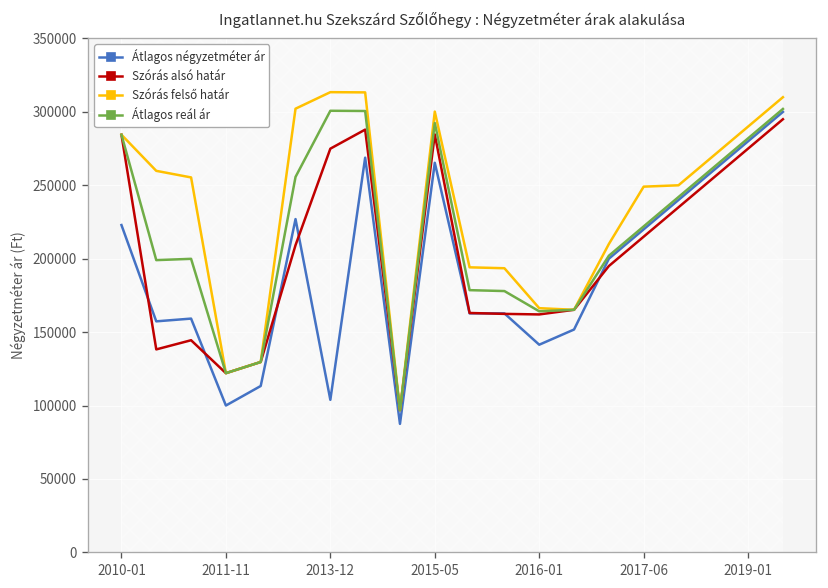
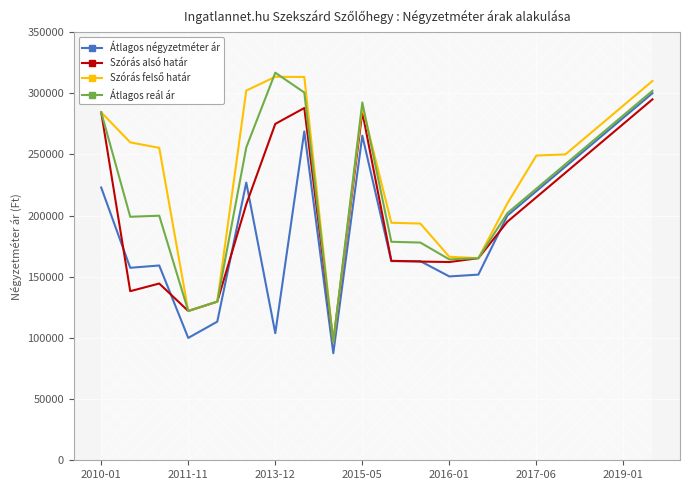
  {
    "Átlagos négyzetméter ár": {
      "2010-01": 223000,
      "2011-11": 100000,
      "2013-12": 104000,
      "2015-05": 265000,
-     "2016-01": 141000
+     "2016-01": 150000
    },
    "Szórás alsó határ": {
      "2013-12": 275000,
      "2015-05": 285000,
      "2016-01": 162000,
      "2017-06": 215000,
      "2019-01": 275000
    },
    "Szórás felső határ": {
      "2013-12": 313000,
-     "2015-05": 300000,
+     "2015-05": 289000,
      "2016-01": 166000,
      "2017-06": 249000,
      "2019-01": 290000
    },
    "Átlagos reál ár": {
-     "2013-12": 301000,
+     "2013-12": 317000,
      "2015-05": 292000,
      "2016-01": 164000
    }
  }
